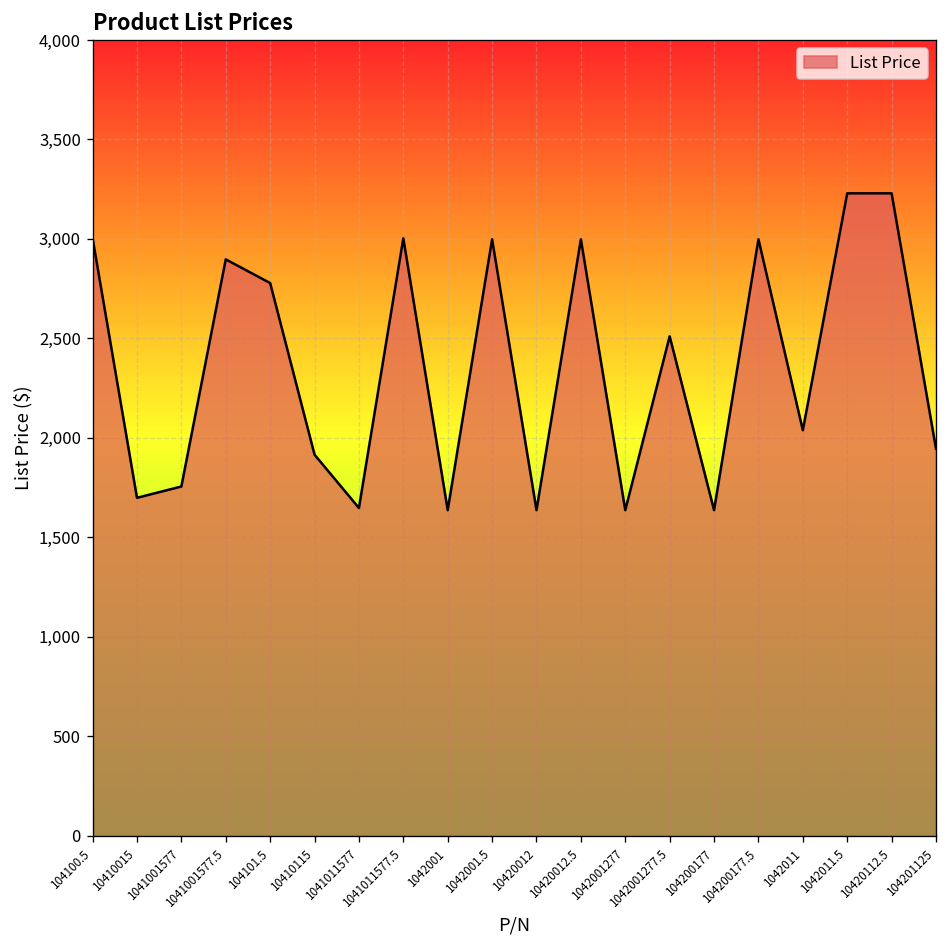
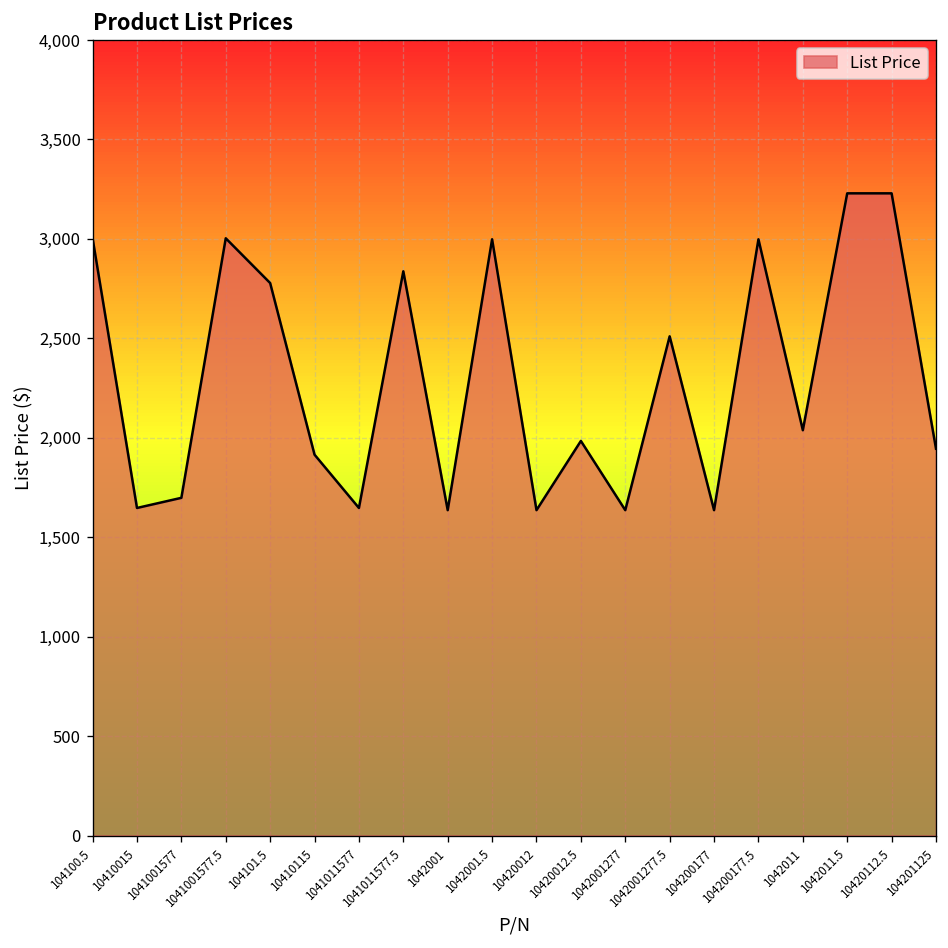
  {
    "104100.5": "3,000",
-   "10410015": "1,700",
-   "1041001577": "1,760",
-   "1041001577.5": "2,900",
+   "10410015": "1,650",
+   "1041001577": "1,700",
+   "1041001577.5": "3,000",
    "104101.5": "2,780",
    "10410115": "1,920",
    "1041011577": "1,650",
-   "1041011577.5": "3,000",
+   "1041011577.5": "2,840",
    "1042001": "1,640",
    "1042001.5": "3,000",
    "10420012": "1,640",
-   "10420012.5": "3,000",
+   "10420012.5": "1,980",
    "1042001277": "1,640",
    "1042001277.5": "2,510",
    "104200177": "1,640",
    "104200177.5": "3,000",
    "1042011": "2,040",
    "1042011.5": "3,230",
    "10420112.5": "3,230",
    "104201125": "1,950"
  }
